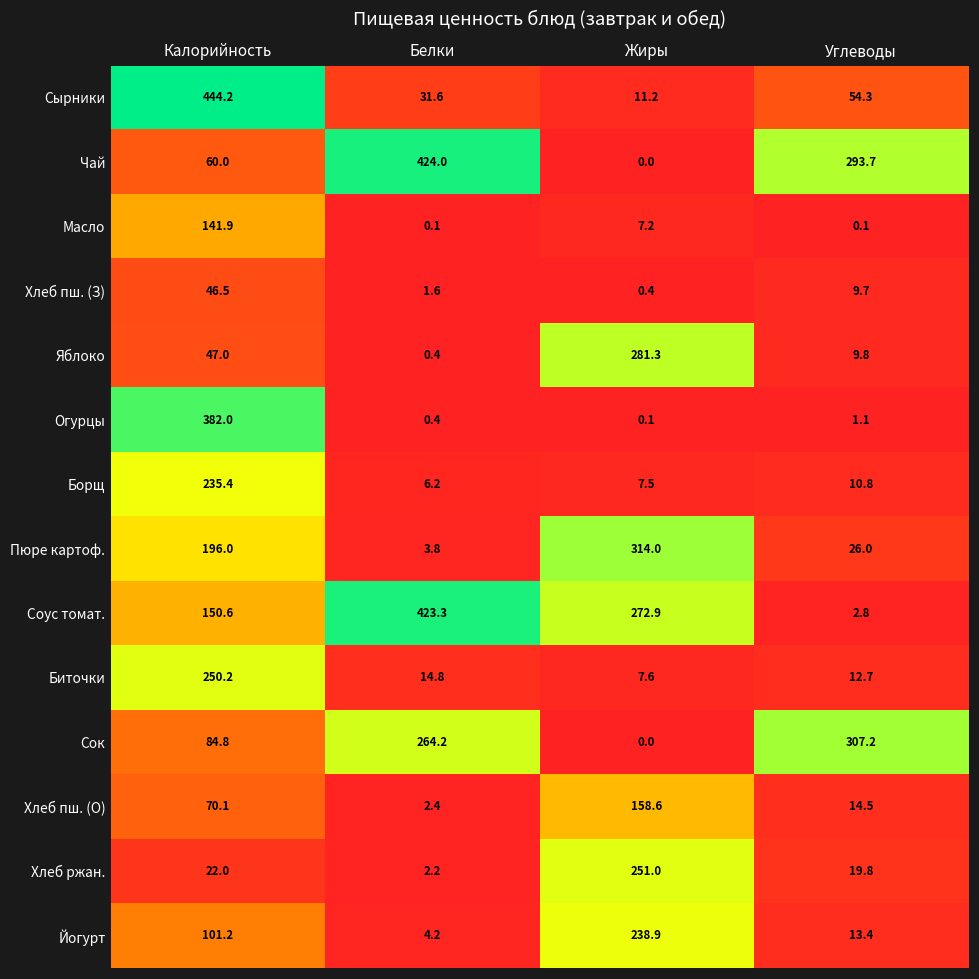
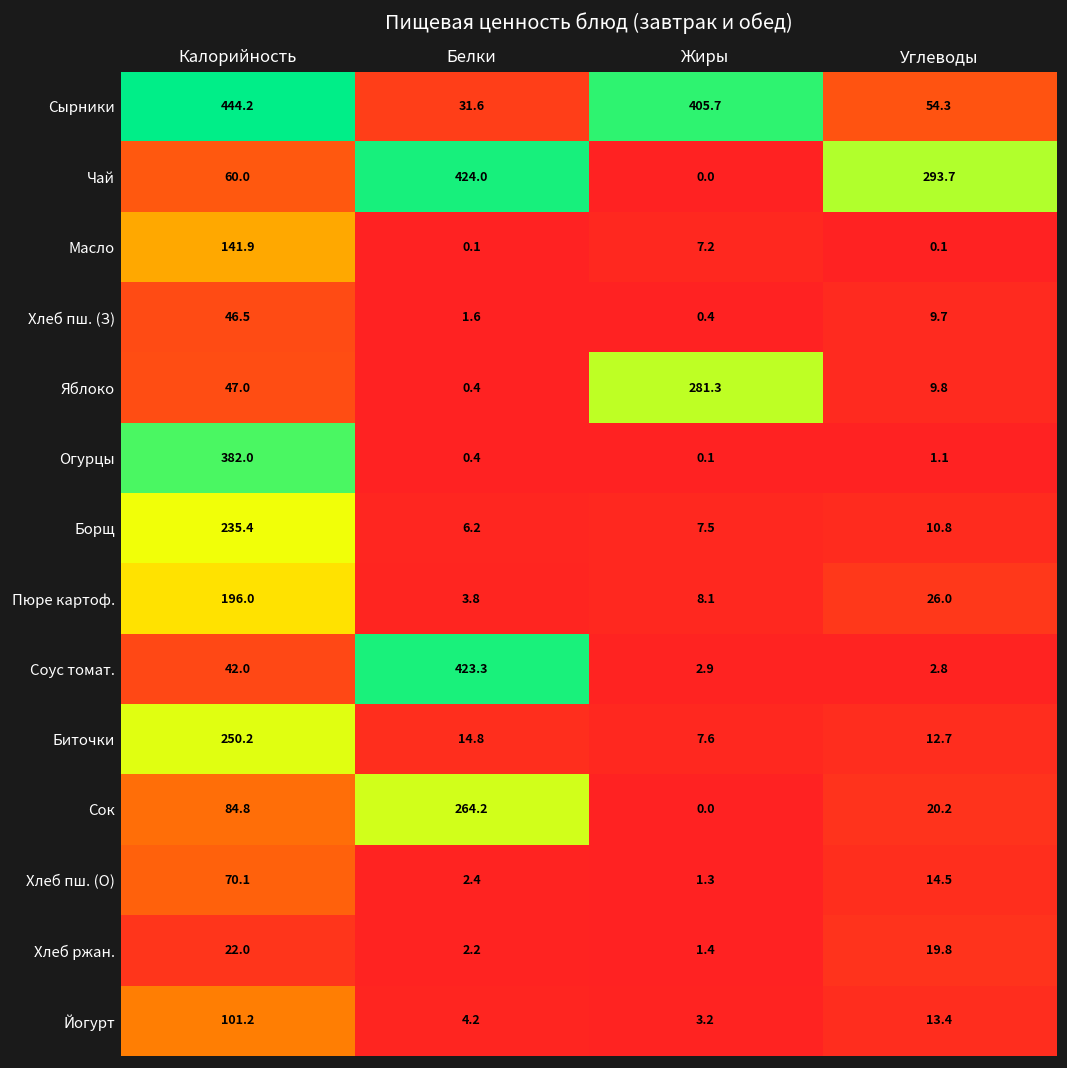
  {
    "Сырники": {
      "Калорийность": 444.2,
      "Белки": 31.6,
-     "Жиры": 11.2,
+     "Жиры": 405.7,
      "Углеводы": 54.3
    },
    "Чай": {
      "Калорийность": 60.0,
      "Белки": 424.0,
      "Жиры": 0.0,
      "Углеводы": 293.7
    },
    "Масло": {
      "Калорийность": 141.9,
      "Белки": 0.1,
      "Жиры": 7.2,
      "Углеводы": 0.1
    },
    "Хлеб пш. (З)": {
      "Калорийность": 46.5,
      "Белки": 1.6,
      "Жиры": 0.4,
      "Углеводы": 9.7
    },
    "Яблоко": {
      "Калорийность": 47.0,
      "Белки": 0.4,
      "Жиры": 281.3,
      "Углеводы": 9.8
    },
    "Огурцы": {
      "Калорийность": 382.0,
      "Белки": 0.4,
      "Жиры": 0.1,
      "Углеводы": 1.1
    },
    "Борщ": {
      "Калорийность": 235.4,
      "Белки": 6.2,
      "Жиры": 7.5,
      "Углеводы": 10.8
    },
    "Пюре картоф.": {
      "Калорийность": 196.0,
      "Белки": 3.8,
-     "Жиры": 314.0,
+     "Жиры": 8.1,
      "Углеводы": 26.0
    },
    "Соус томат.": {
-     "Калорийность": 150.6,
+     "Калорийность": 42.0,
      "Белки": 423.3,
-     "Жиры": 272.9,
+     "Жиры": 2.9,
      "Углеводы": 2.8
    },
    "Биточки": {
      "Калорийность": 250.2,
      "Белки": 14.8,
      "Жиры": 7.6,
      "Углеводы": 12.7
    },
    "Сок": {
      "Калорийность": 84.8,
      "Белки": 264.2,
      "Жиры": 0.0,
-     "Углеводы": 307.2
+     "Углеводы": 20.2
    },
    "Хлеб пш. (О)": {
      "Калорийность": 70.1,
      "Белки": 2.4,
-     "Жиры": 158.6,
+     "Жиры": 1.3,
      "Углеводы": 14.5
    },
    "Хлеб ржан.": {
      "Калорийность": 22.0,
      "Белки": 2.2,
-     "Жиры": 251.0,
+     "Жиры": 1.4,
      "Углеводы": 19.8
    },
    "Йогурт": {
      "Калорийность": 101.2,
      "Белки": 4.2,
-     "Жиры": 238.9,
+     "Жиры": 3.2,
      "Углеводы": 13.4
    }
  }
